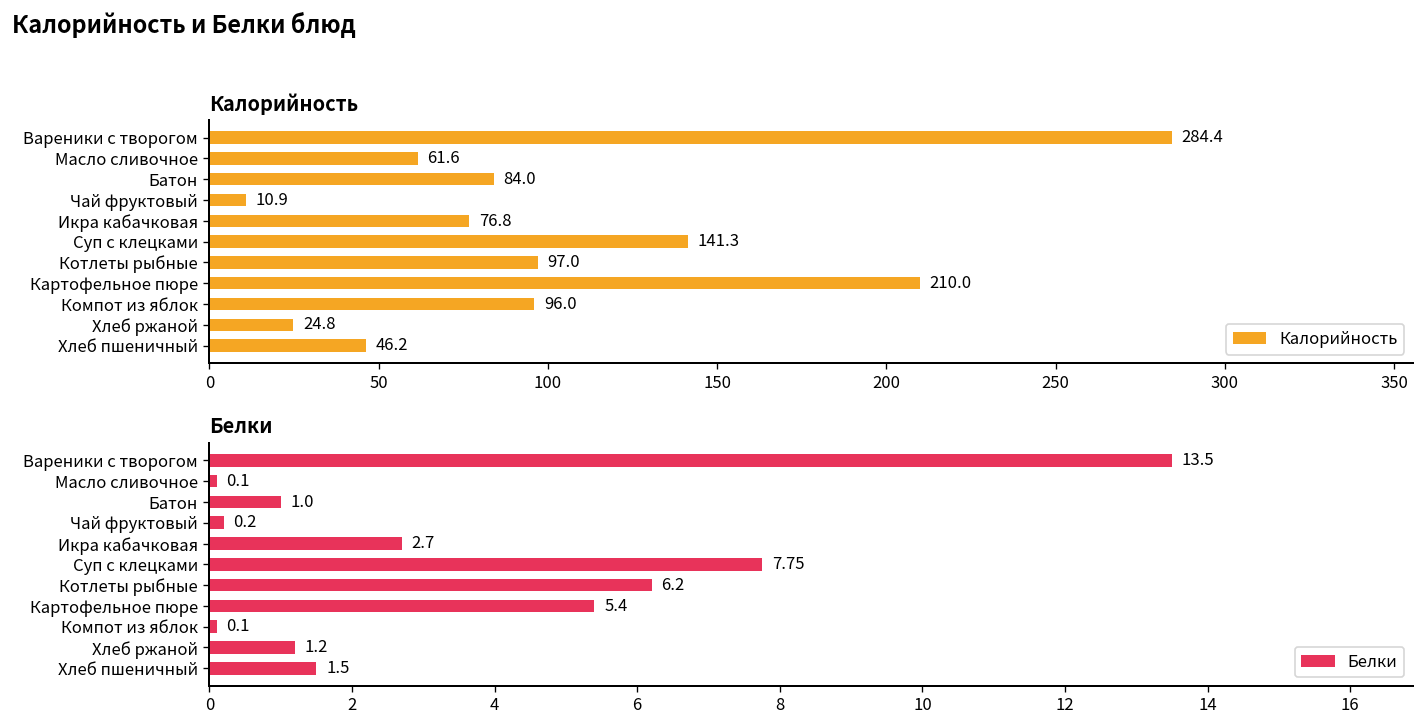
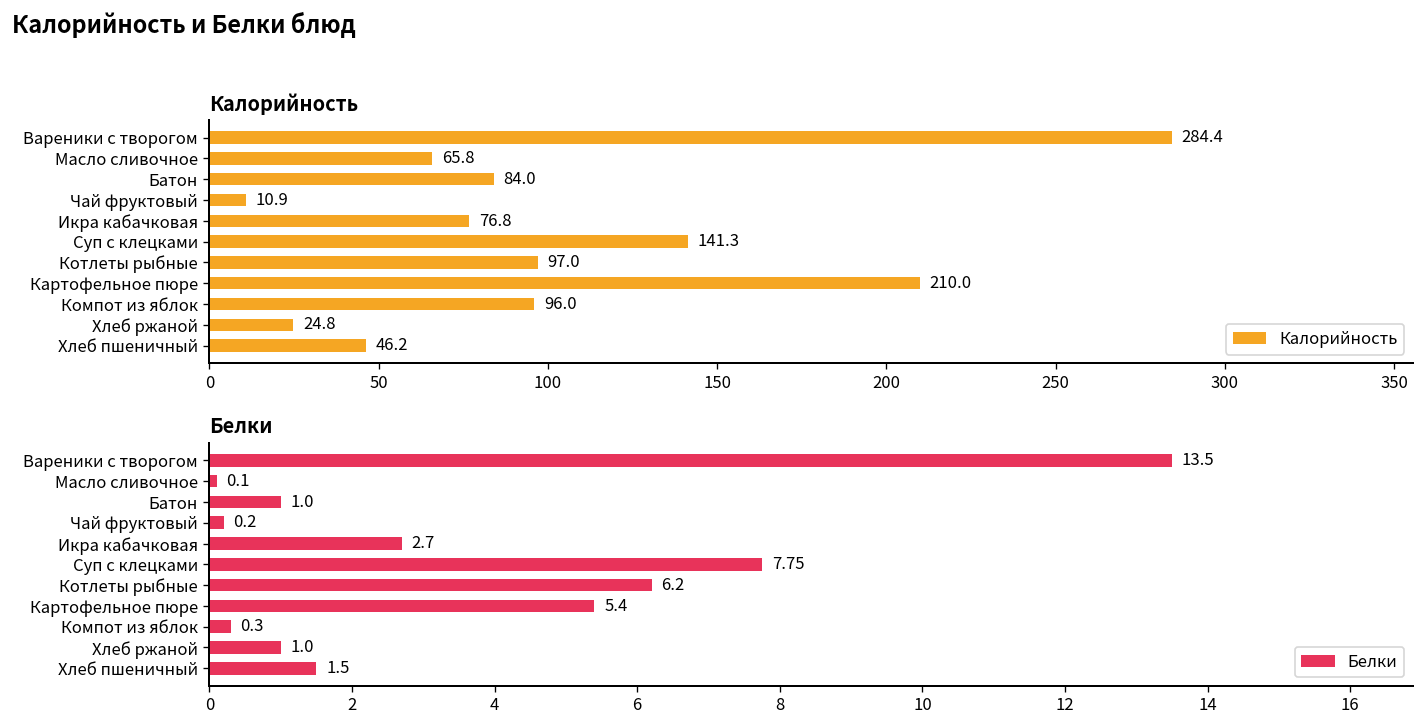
  {
    "Калорийность": {
      "Вареники с творогом": 284.4,
-     "Масло сливочное": 61.6,
+     "Масло сливочное": 65.8,
      "Батон": 84.0,
      "Чай фруктовый": 10.9,
      "Икра кабачковая": 76.8,
      "Суп с клецками": 141.3,
      "Котлеты рыбные": 97.0,
      "Картофельное пюре": 210.0,
      "Компот из яблок": 96.0,
      "Хлеб ржаной": 24.8,
      "Хлеб пшеничный": 46.2
    },
    "Белки": {
      "Вареники с творогом": 13.5,
      "Масло сливочное": 0.1,
      "Батон": 1.0,
      "Чай фруктовый": 0.2,
      "Икра кабачковая": 2.7,
      "Суп с клецками": 7.75,
      "Котлеты рыбные": 6.2,
      "Картофельное пюре": 5.4,
-     "Компот из яблок": 0.1,
-     "Хлеб ржаной": 1.2,
+     "Компот из яблок": 0.3,
+     "Хлеб ржаной": 1.0,
      "Хлеб пшеничный": 1.5
    }
  }
